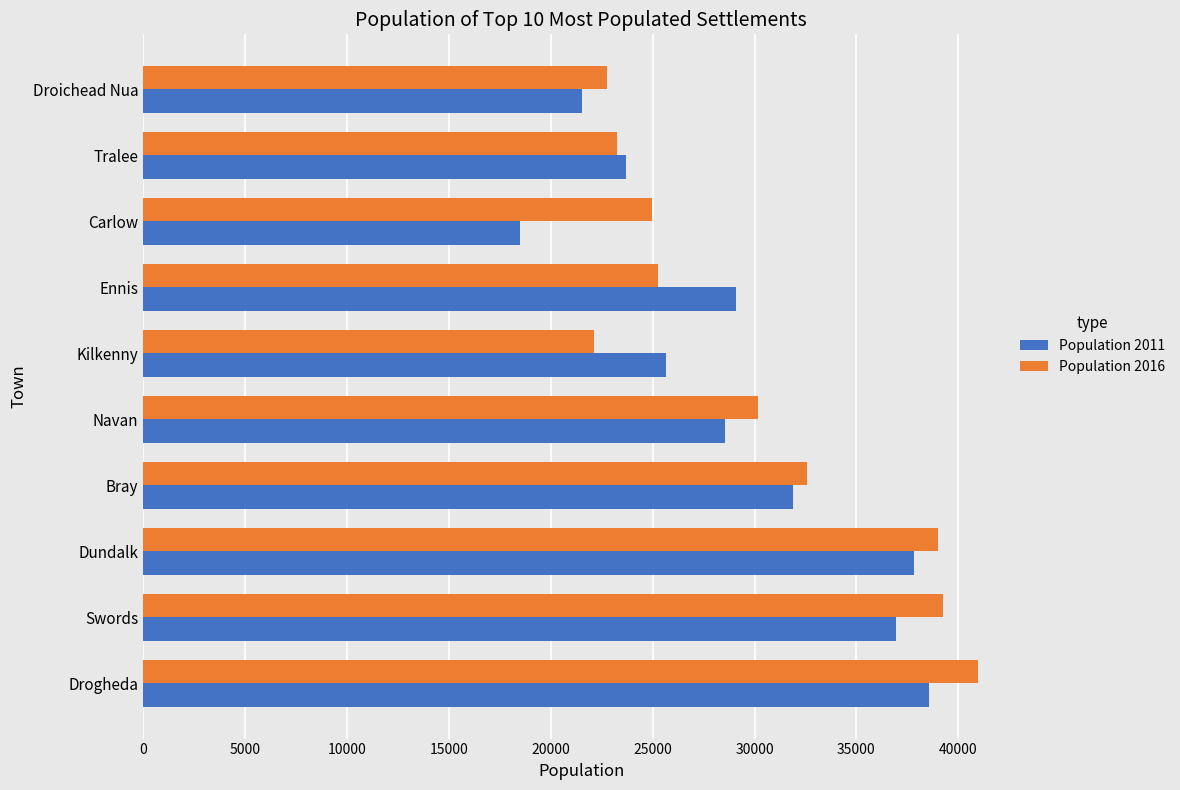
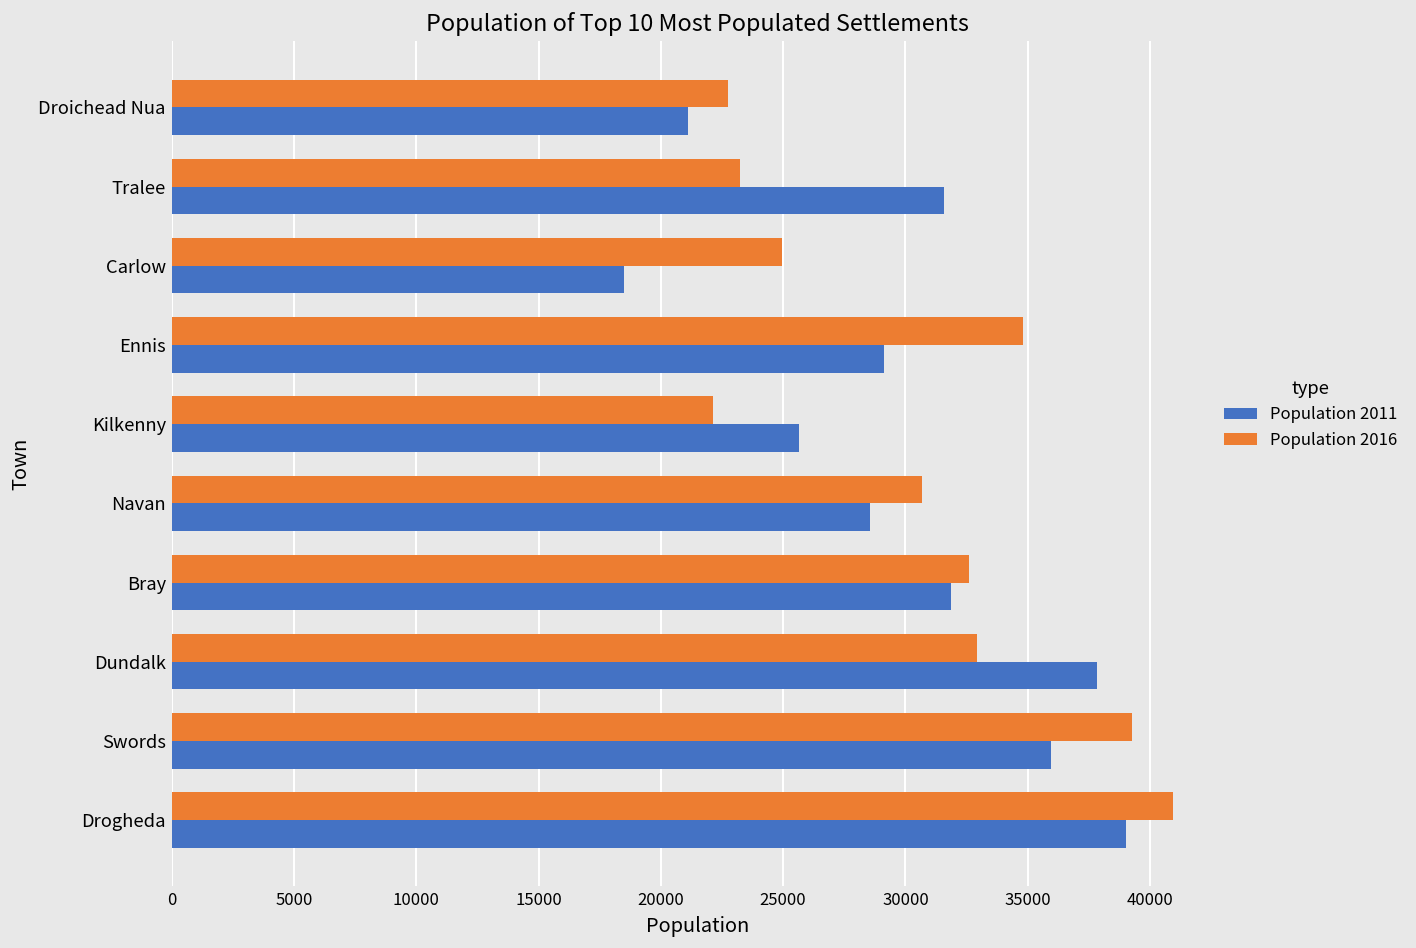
  {
    "Population 2011": {
-     "Droichead Nua": 21600,
-     "Tralee": 23700,
+     "Droichead Nua": 21100,
+     "Tralee": 31600,
      "Carlow": 18500,
      "Ennis": 29100,
      "Kilkenny": 25700,
      "Navan": 28600,
      "Bray": 31900,
      "Dundalk": 37800,
-     "Swords": 36900,
-     "Drogheda": 38600
+     "Swords": 35900,
+     "Drogheda": 39000
    },
    "Population 2016": {
      "Droichead Nua": 22700,
      "Tralee": 23200,
      "Carlow": 25000,
-     "Ennis": 25300,
+     "Ennis": 34800,
      "Kilkenny": 22100,
-     "Navan": 30200,
+     "Navan": 30700,
      "Bray": 32600,
-     "Dundalk": 39000,
+     "Dundalk": 32900,
      "Swords": 39200,
      "Drogheda": 41000
    }
  }
